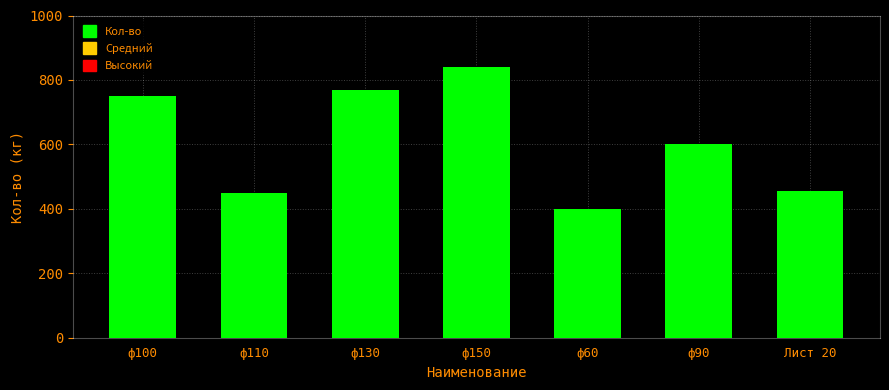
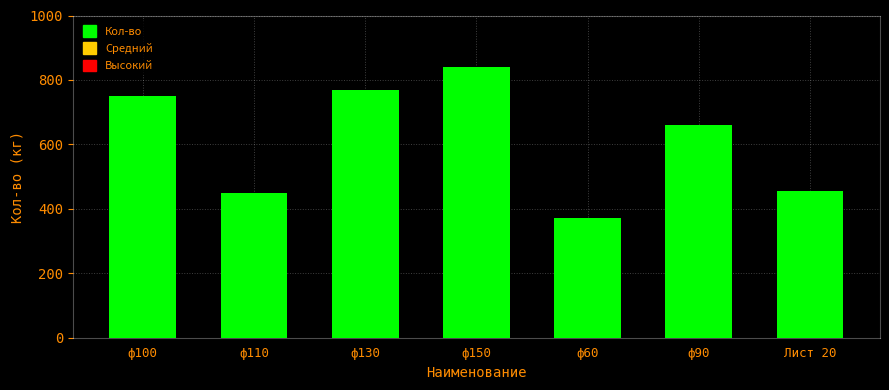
  {
    "ф100": 750,
    "ф110": 450,
    "ф130": 770,
    "ф150": 840,
-   "ф60": 400,
-   "ф90": 600,
+   "ф60": 370,
+   "ф90": 660,
    "Лист 20": 460
  }
